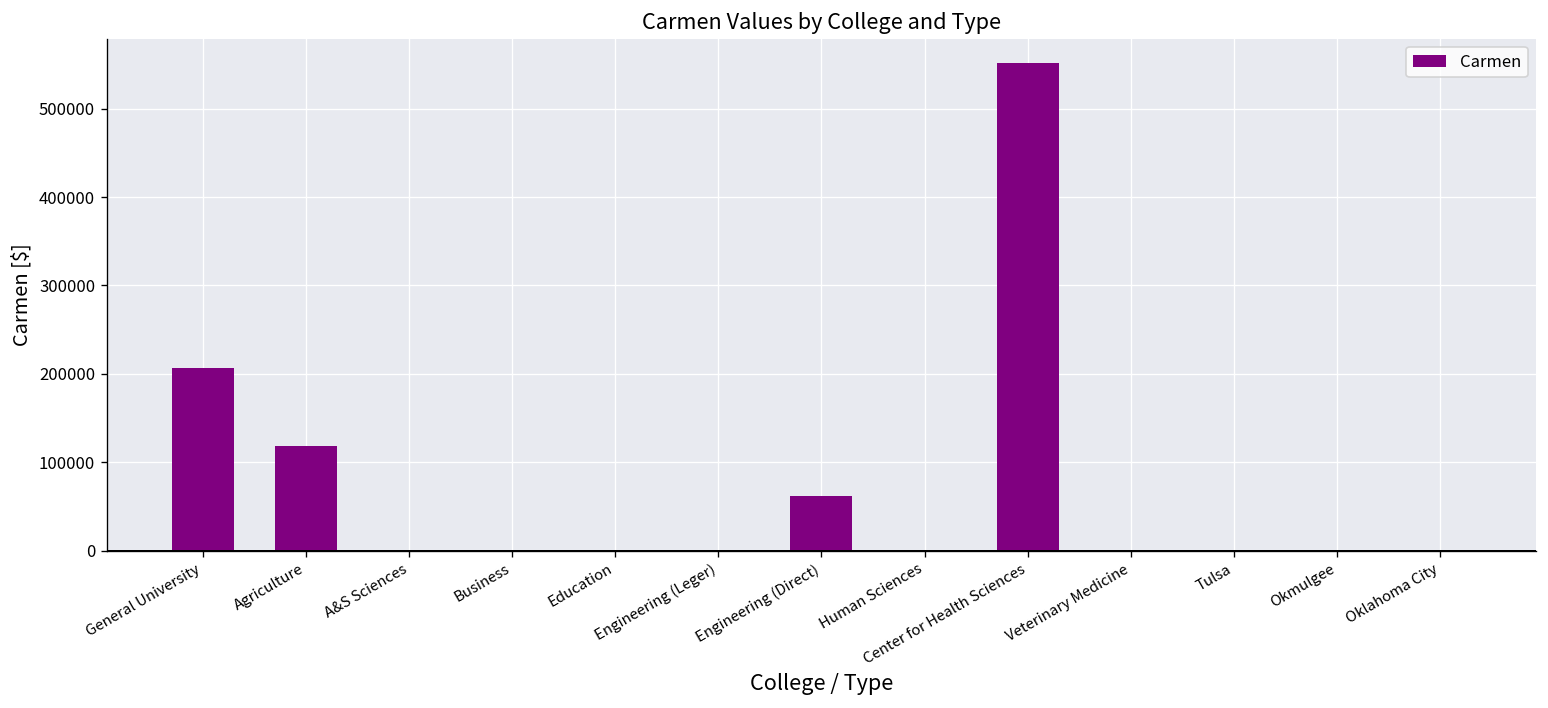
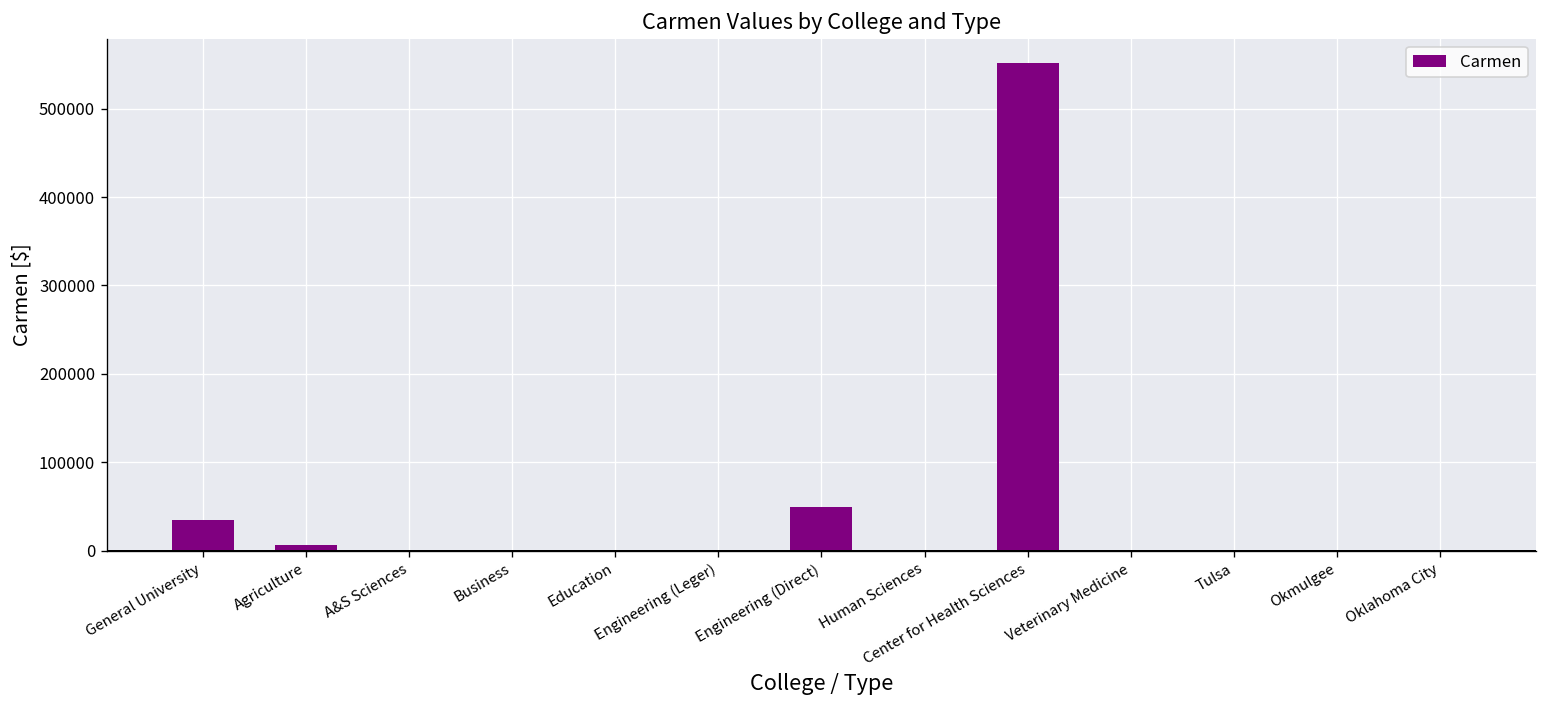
  {
-   "General University": 210000,
-   "Agriculture": 120000,
+   "General University": 30000,
+   "Agriculture": 10000,
    "A&S Sciences": 0,
    "Business": 0,
    "Education": 0,
    "Engineering (Leger)": 0,
-   "Engineering (Direct)": 60000,
+   "Engineering (Direct)": 50000,
    "Human Sciences": 0,
    "Center for Health Sciences": 550000,
    "Veterinary Medicine": 0,
    "Tulsa": 0,
    "Okmulgee": 0,
    "Oklahoma City": 0
  }
